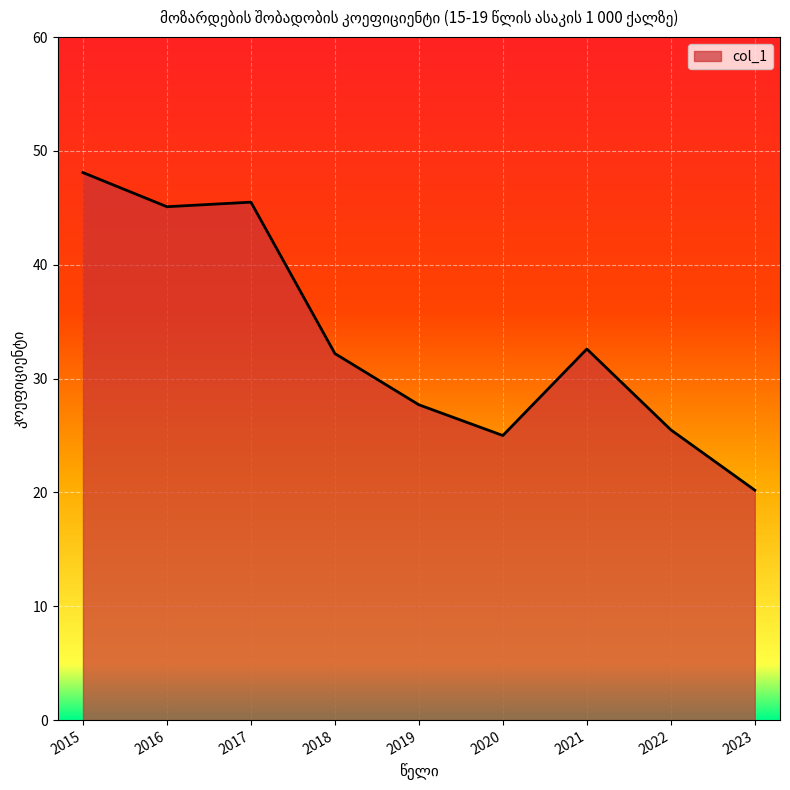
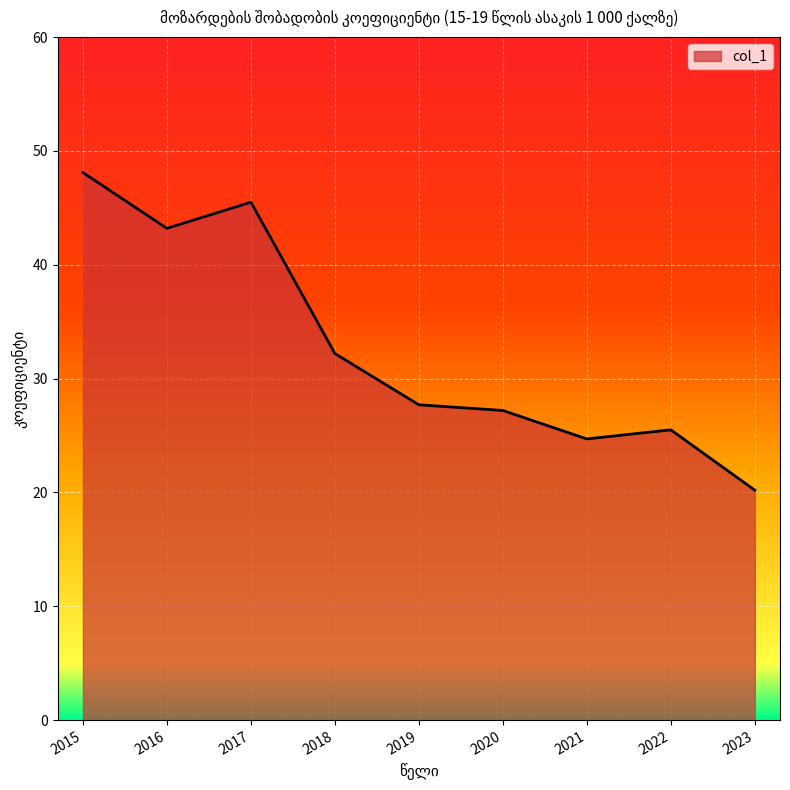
  {
    "2015": 48.1,
-   "2016": 45.1,
+   "2016": 43.2,
    "2017": 45.5,
    "2018": 32.2,
    "2019": 27.7,
-   "2020": 25.0,
-   "2021": 32.6,
+   "2020": 27.2,
+   "2021": 24.7,
    "2022": 25.5,
    "2023": 20.2
  }
